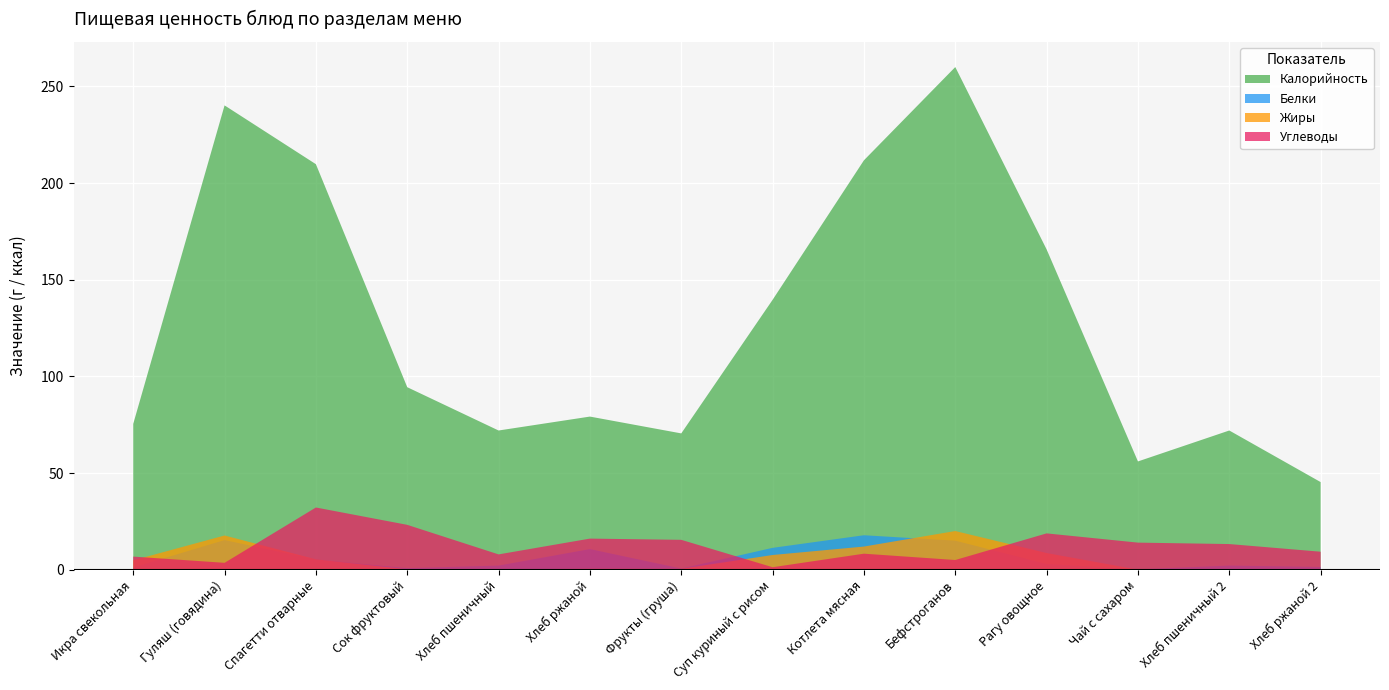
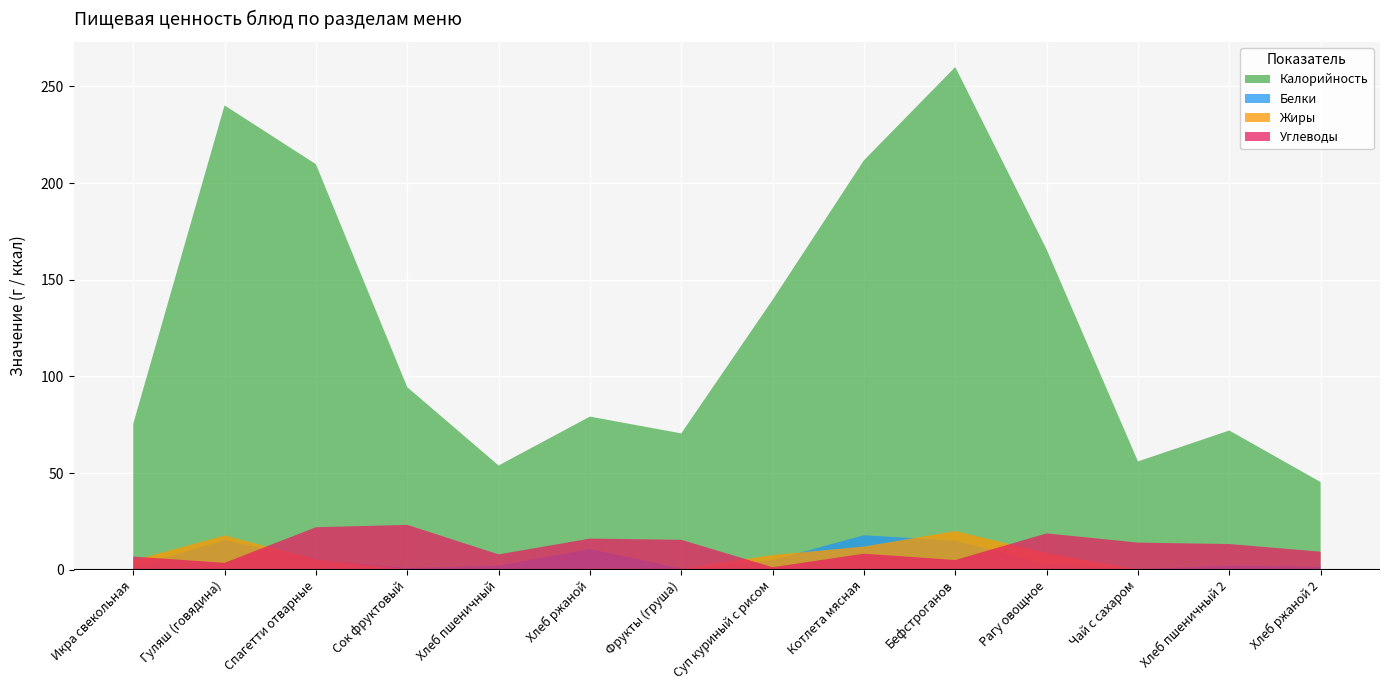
  {
    "Калорийность": {
      "Икра свекольная": 75,
      "Гуляш (говядина)": 240,
      "Спагетти отварные": 210,
      "Сок фруктовый": 94,
-     "Хлеб пшеничный": 72,
+     "Хлеб пшеничный": 54,
      "Хлеб ржаной": 79,
      "Фрукты (груша)": 71,
      "Суп куриный с рисом": 140,
      "Котлета мясная": 212,
      "Бефстроганов": 260,
      "Рагу овощное": 166,
      "Чай с сахаром": 56,
      "Хлеб пшеничный 2": 72,
      "Хлеб ржаной 2": 45
    },
    "Белки": {
      "Гуляш (говядина)": 15,
      "Хлеб пшеничный": 2,
      "Хлеб ржаной": 11,
-     "Суп куриный с рисом": 11,
+     "Суп куриный с рисом": 5,
      "Котлета мясная": 18,
      "Бефстроганов": 15,
      "Рагу овощное": 3,
      "Хлеб пшеничный 2": 2
    },
    "Жиры": {
      "Икра свекольная": 5,
      "Гуляш (говядина)": 18,
      "Суп куриный с рисом": 8,
      "Котлета мясная": 12,
      "Бефстроганов": 20,
      "Рагу овощное": 9
    },
    "Углеводы": {
      "Икра свекольная": 7,
      "Гуляш (говядина)": 4,
-     "Спагетти отварные": 32,
+     "Спагетти отварные": 22,
      "Сок фруктовый": 23,
      "Хлеб пшеничный": 8,
      "Хлеб ржаной": 16,
      "Фрукты (груша)": 15,
      "Котлета мясная": 8,
      "Бефстроганов": 5,
      "Рагу овощное": 19,
      "Чай с сахаром": 14,
      "Хлеб пшеничный 2": 13,
      "Хлеб ржаной 2": 9
    }
  }
